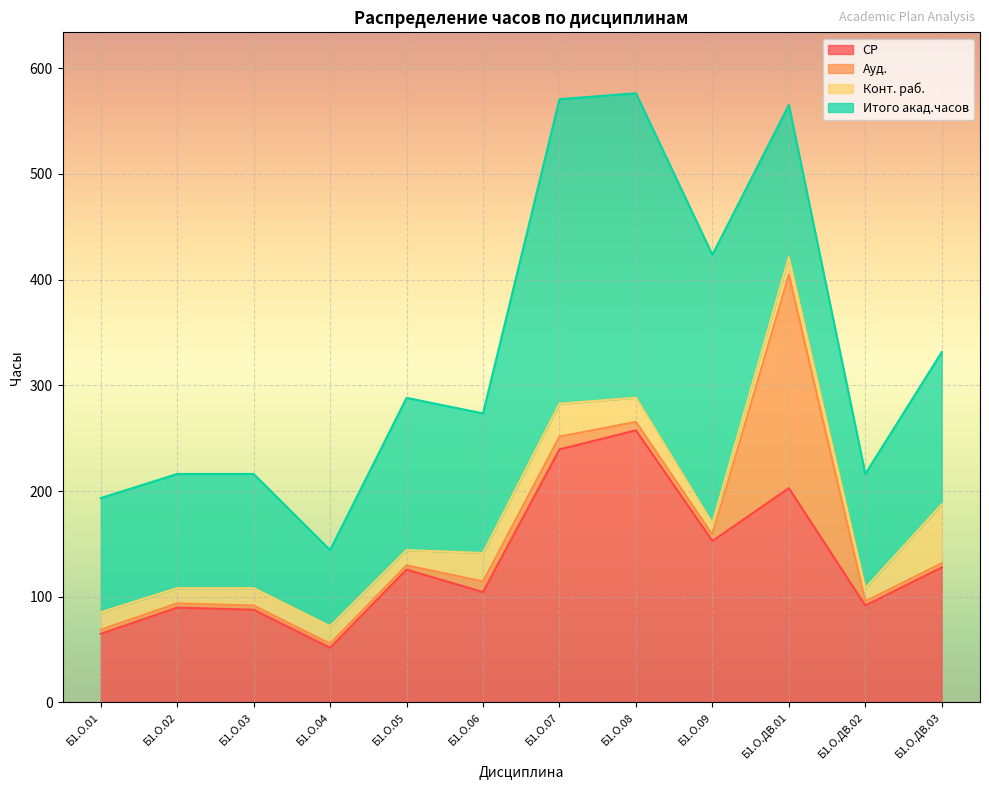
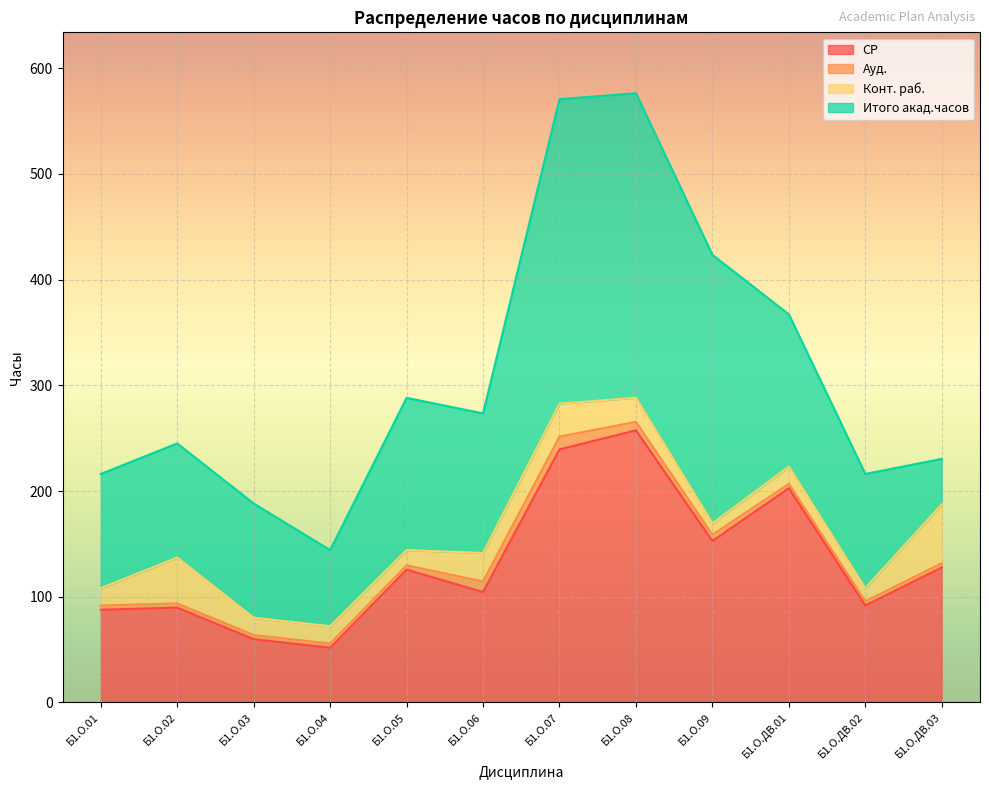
  {
    "СР": {
-     "Б1.О.01": 65,
+     "Б1.О.01": 88,
      "Б1.О.02": 90,
-     "Б1.О.03": 88,
+     "Б1.О.03": 60,
      "Б1.О.04": 52,
      "Б1.О.05": 126,
      "Б1.О.06": 104,
      "Б1.О.07": 239,
      "Б1.О.08": 257,
      "Б1.О.09": 153,
      "Б1.О.ДВ.01": 203,
      "Б1.О.ДВ.02": 92,
      "Б1.О.ДВ.03": 128
    },
    "Ауд.": {
      "Б1.О.01": 4,
      "Б1.О.02": 4,
      "Б1.О.03": 4,
      "Б1.О.04": 4,
      "Б1.О.05": 4,
      "Б1.О.06": 10,
      "Б1.О.07": 12,
      "Б1.О.08": 8,
      "Б1.О.09": 6,
-     "Б1.О.ДВ.01": 202,
+     "Б1.О.ДВ.01": 4,
      "Б1.О.ДВ.02": 4,
      "Б1.О.ДВ.03": 4
    },
    "Конт. раб.": {
      "Б1.О.01": 16,
-     "Б1.О.02": 14,
+     "Б1.О.02": 43,
      "Б1.О.03": 16,
      "Б1.О.04": 16,
      "Б1.О.05": 14,
      "Б1.О.06": 27,
      "Б1.О.07": 31,
      "Б1.О.08": 23,
      "Б1.О.09": 11,
      "Б1.О.ДВ.01": 16,
      "Б1.О.ДВ.02": 12,
      "Б1.О.ДВ.03": 56
    },
    "Итого акад.часов": {
      "Б1.О.01": 108,
      "Б1.О.02": 108,
      "Б1.О.03": 108,
      "Б1.О.04": 72,
      "Б1.О.05": 144,
      "Б1.О.06": 132,
      "Б1.О.07": 288,
      "Б1.О.08": 288,
      "Б1.О.09": 254,
      "Б1.О.ДВ.01": 144,
      "Б1.О.ДВ.02": 108,
-     "Б1.О.ДВ.03": 144
+     "Б1.О.ДВ.03": 43
    }
  }
